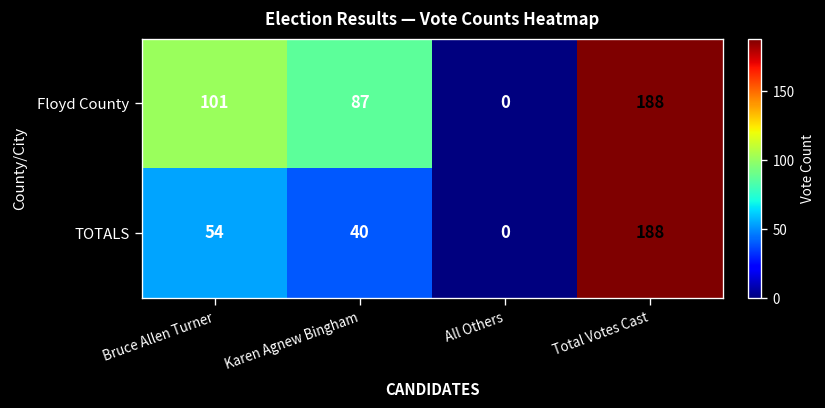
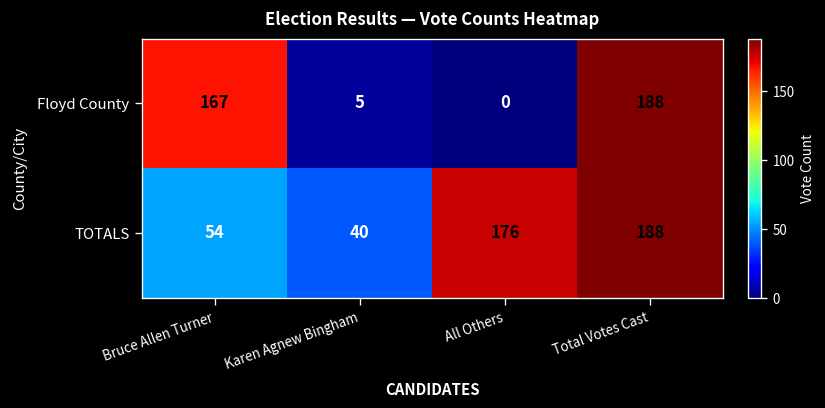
  {
    "Floyd County": {
-     "Bruce Allen Turner": 101,
-     "Karen Agnew Bingham": 87,
+     "Bruce Allen Turner": 167,
+     "Karen Agnew Bingham": 5,
      "All Others": 0,
      "Total Votes Cast": 188
    },
    "TOTALS": {
      "Bruce Allen Turner": 54,
      "Karen Agnew Bingham": 40,
-     "All Others": 0,
+     "All Others": 176,
      "Total Votes Cast": 188
    }
  }
